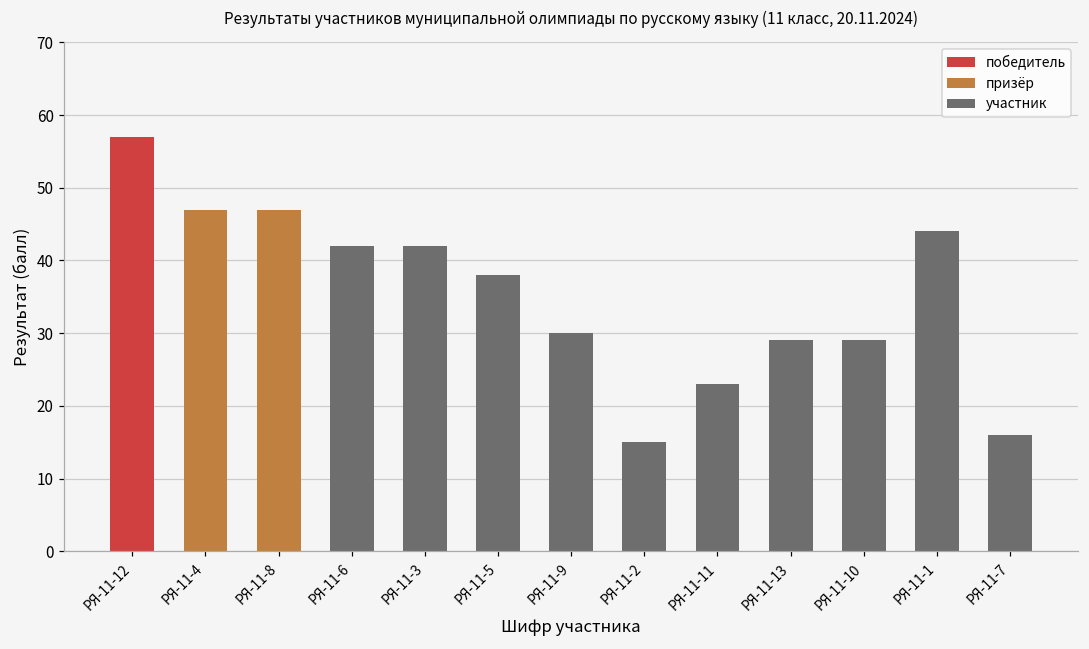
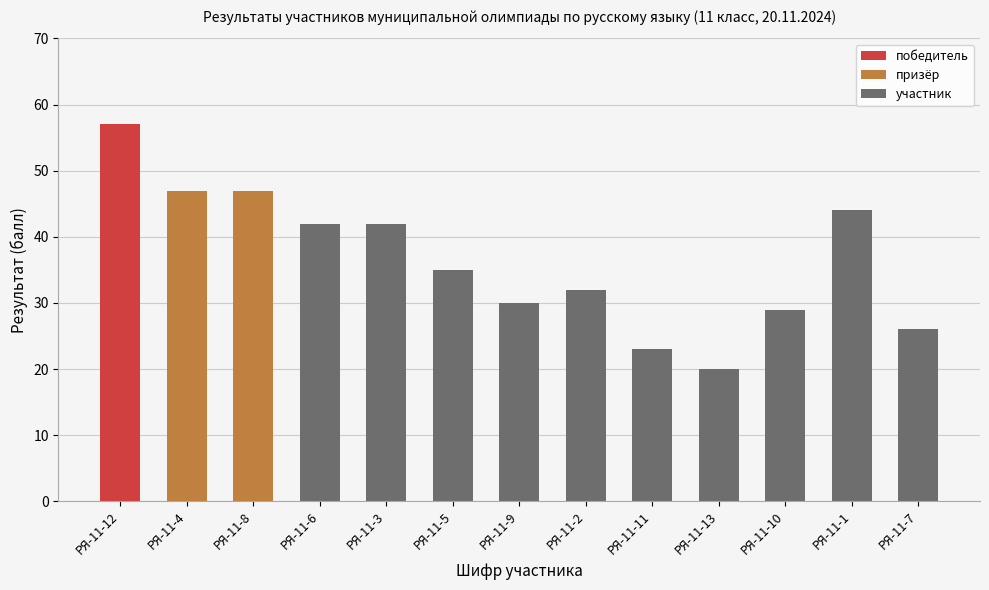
  {
    "РЯ-11-12": 57,
    "РЯ-11-4": 47,
    "РЯ-11-8": 47,
    "РЯ-11-6": 42,
    "РЯ-11-3": 42,
-   "РЯ-11-5": 38,
+   "РЯ-11-5": 35,
    "РЯ-11-9": 30,
-   "РЯ-11-2": 15,
+   "РЯ-11-2": 32,
    "РЯ-11-11": 23,
-   "РЯ-11-13": 29,
+   "РЯ-11-13": 20,
    "РЯ-11-10": 29,
    "РЯ-11-1": 44,
-   "РЯ-11-7": 16
+   "РЯ-11-7": 26
  }
